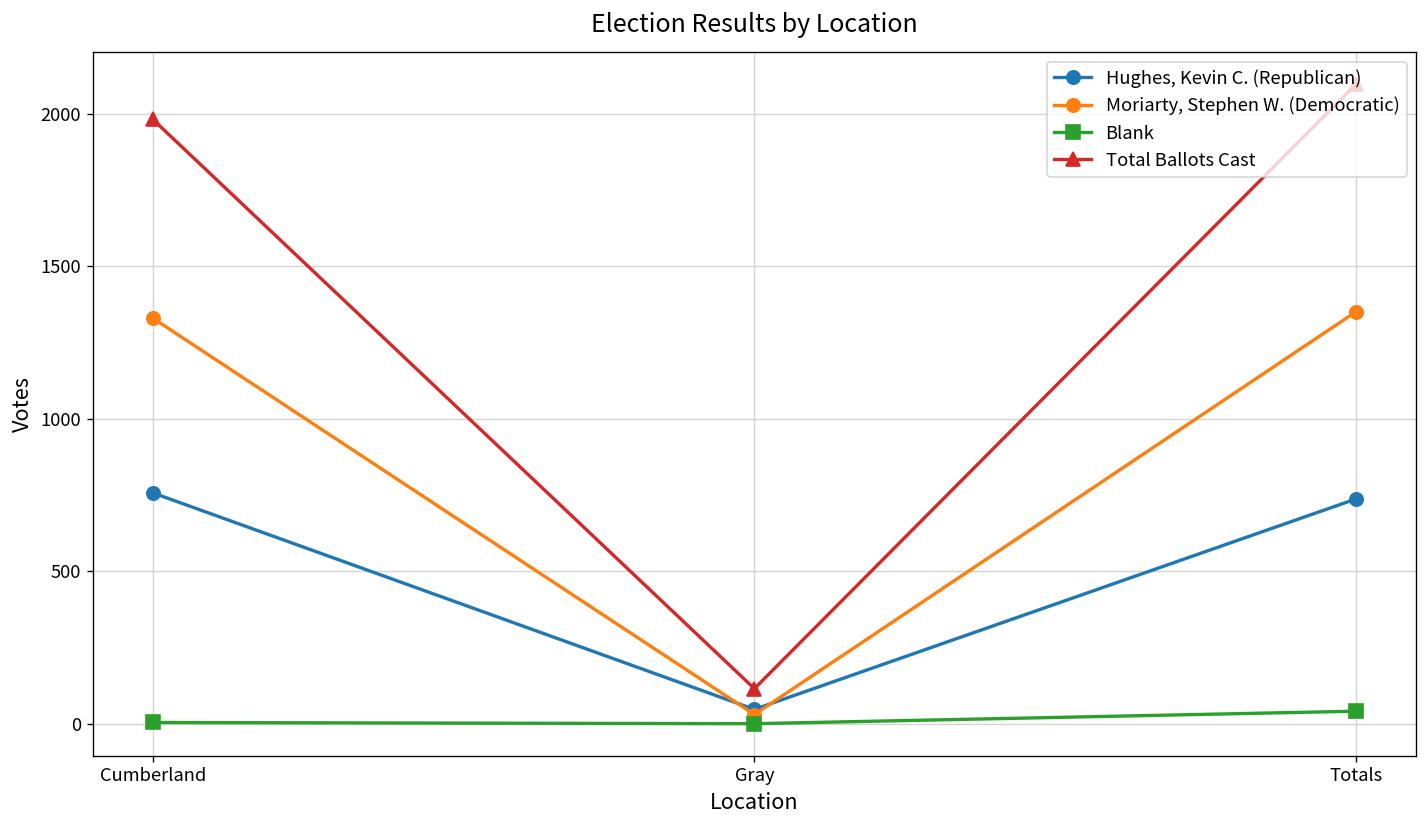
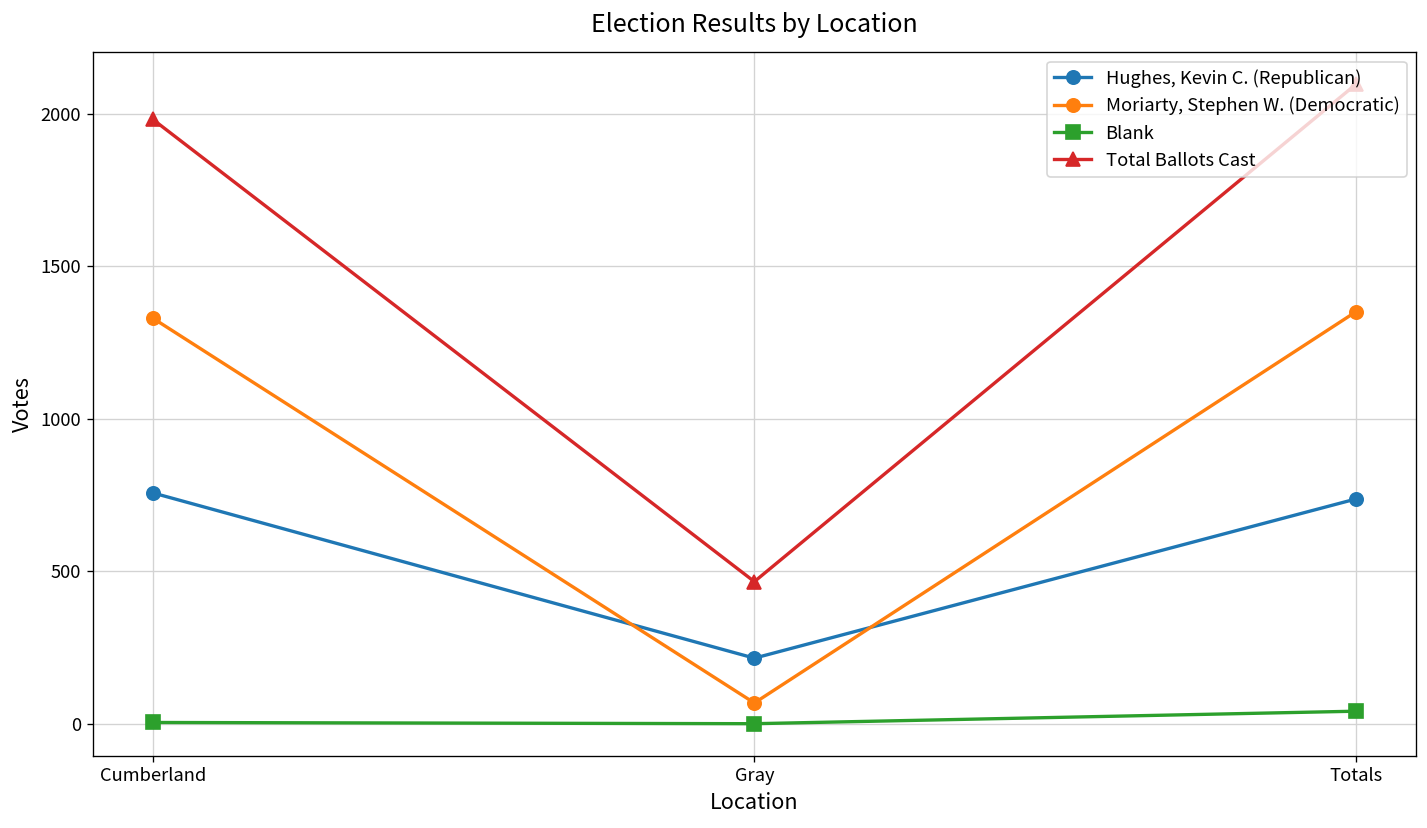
  {
    "Hughes, Kevin C. (Republican)": {
      "Cumberland": 760,
-     "Gray": 50,
+     "Gray": 220,
      "Totals": 740
    },
    "Moriarty, Stephen W. (Democratic)": {
      "Cumberland": 1330,
-     "Gray": 30,
+     "Gray": 70,
      "Totals": 1350
    },
    "Blank": {
      "Cumberland": 0,
      "Gray": 0,
      "Totals": 40
    },
    "Total Ballots Cast": {
      "Cumberland": 1980,
-     "Gray": 120
+     "Gray": 470
    }
  }
